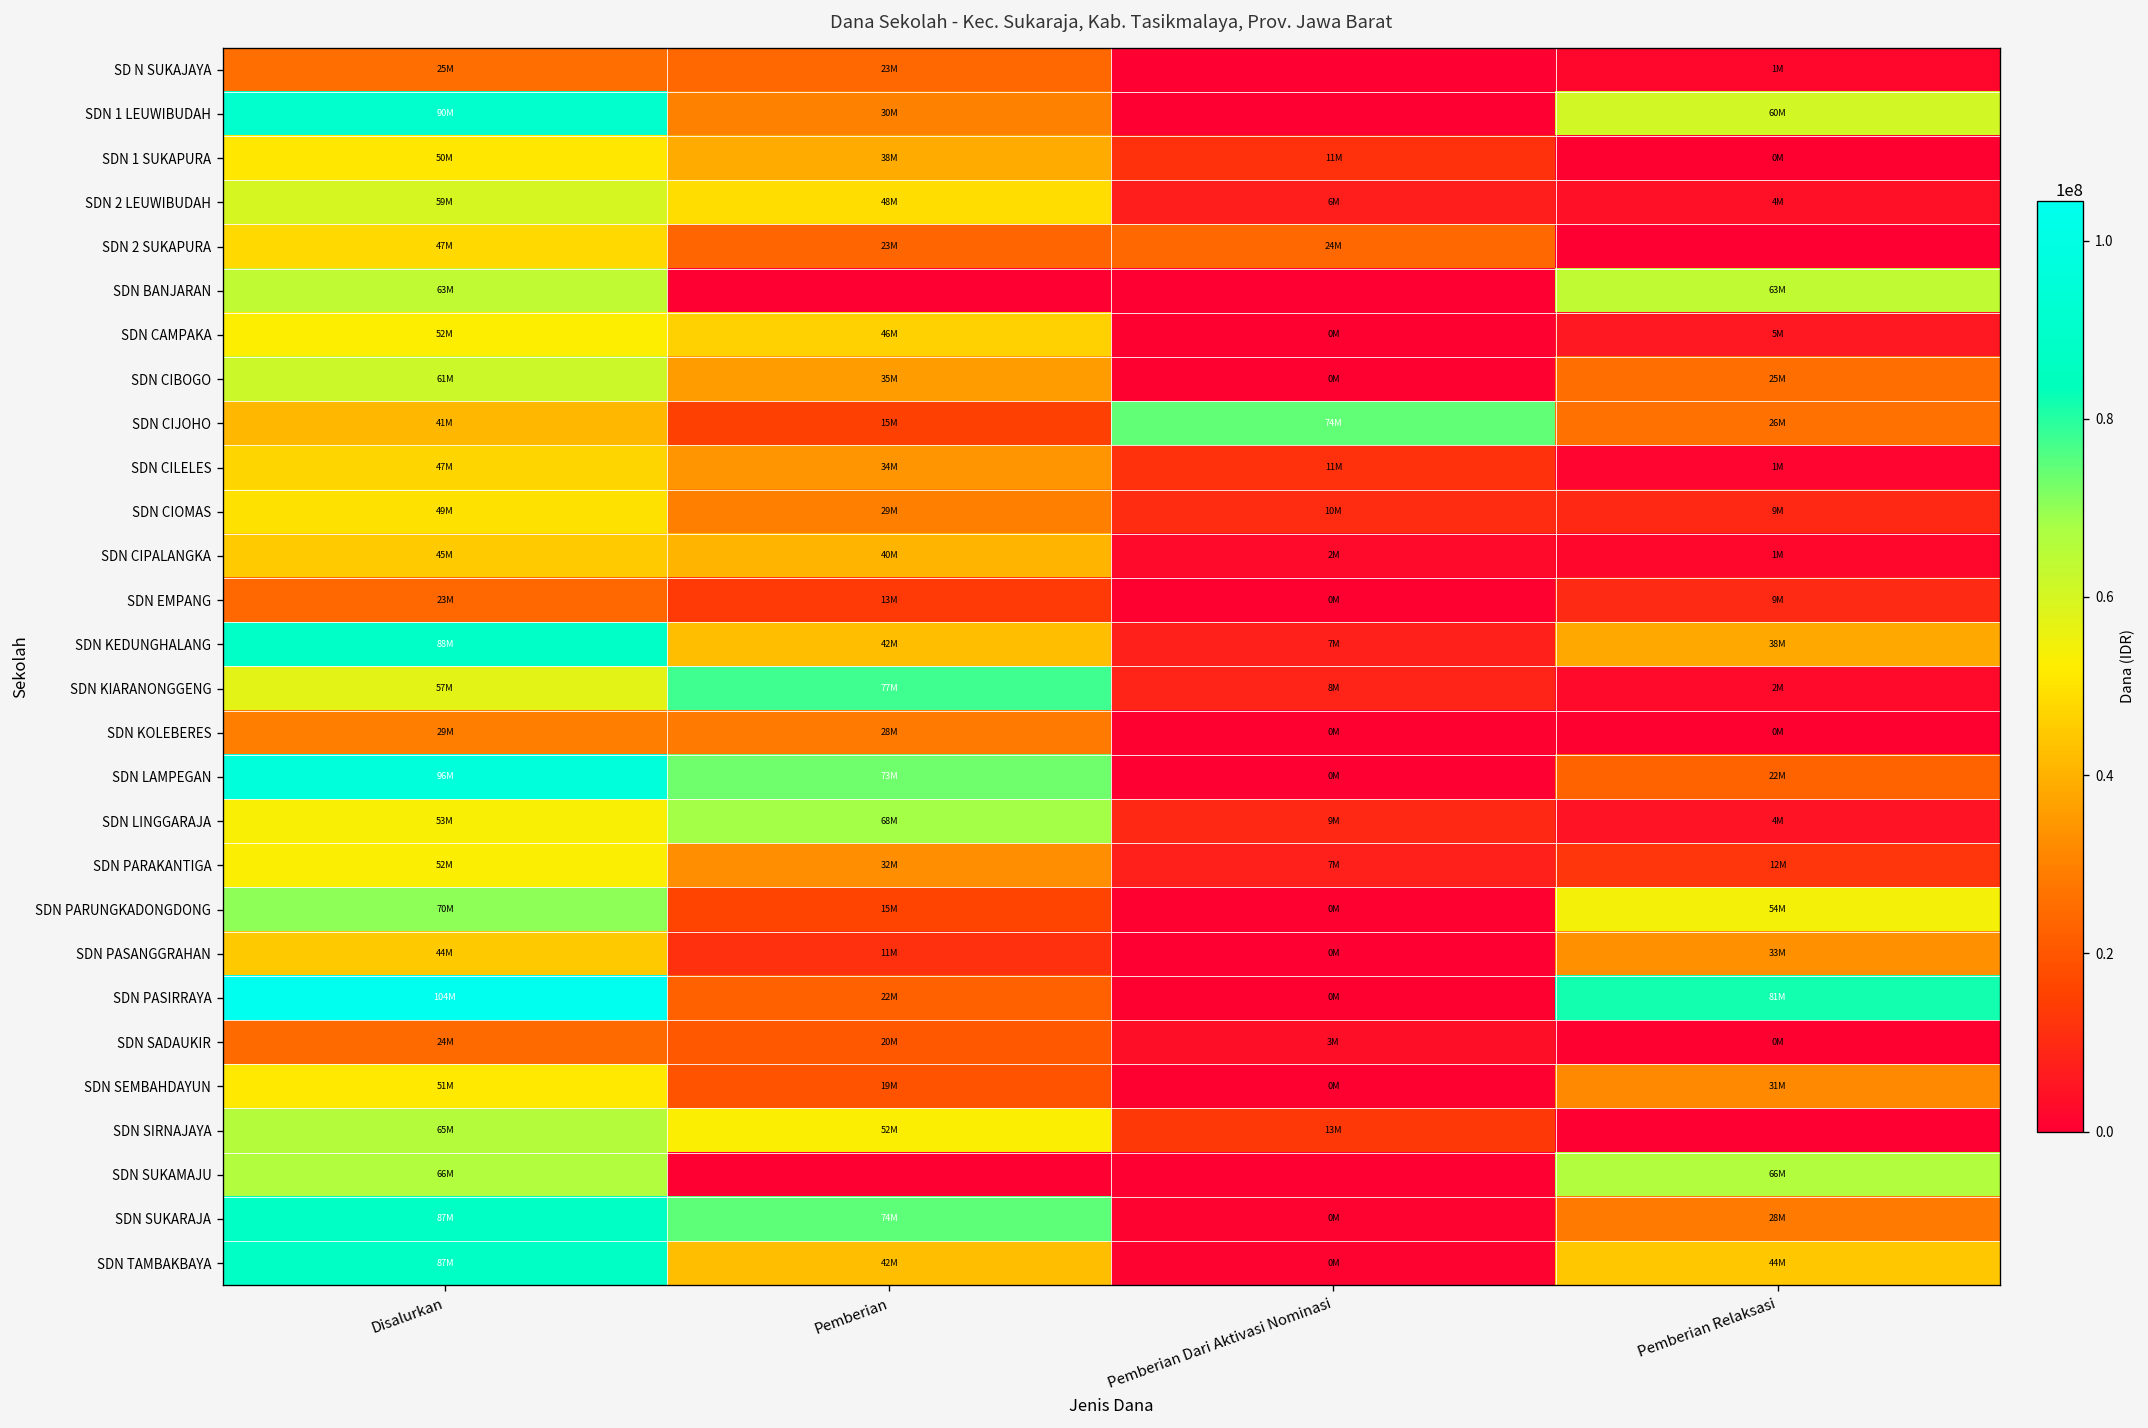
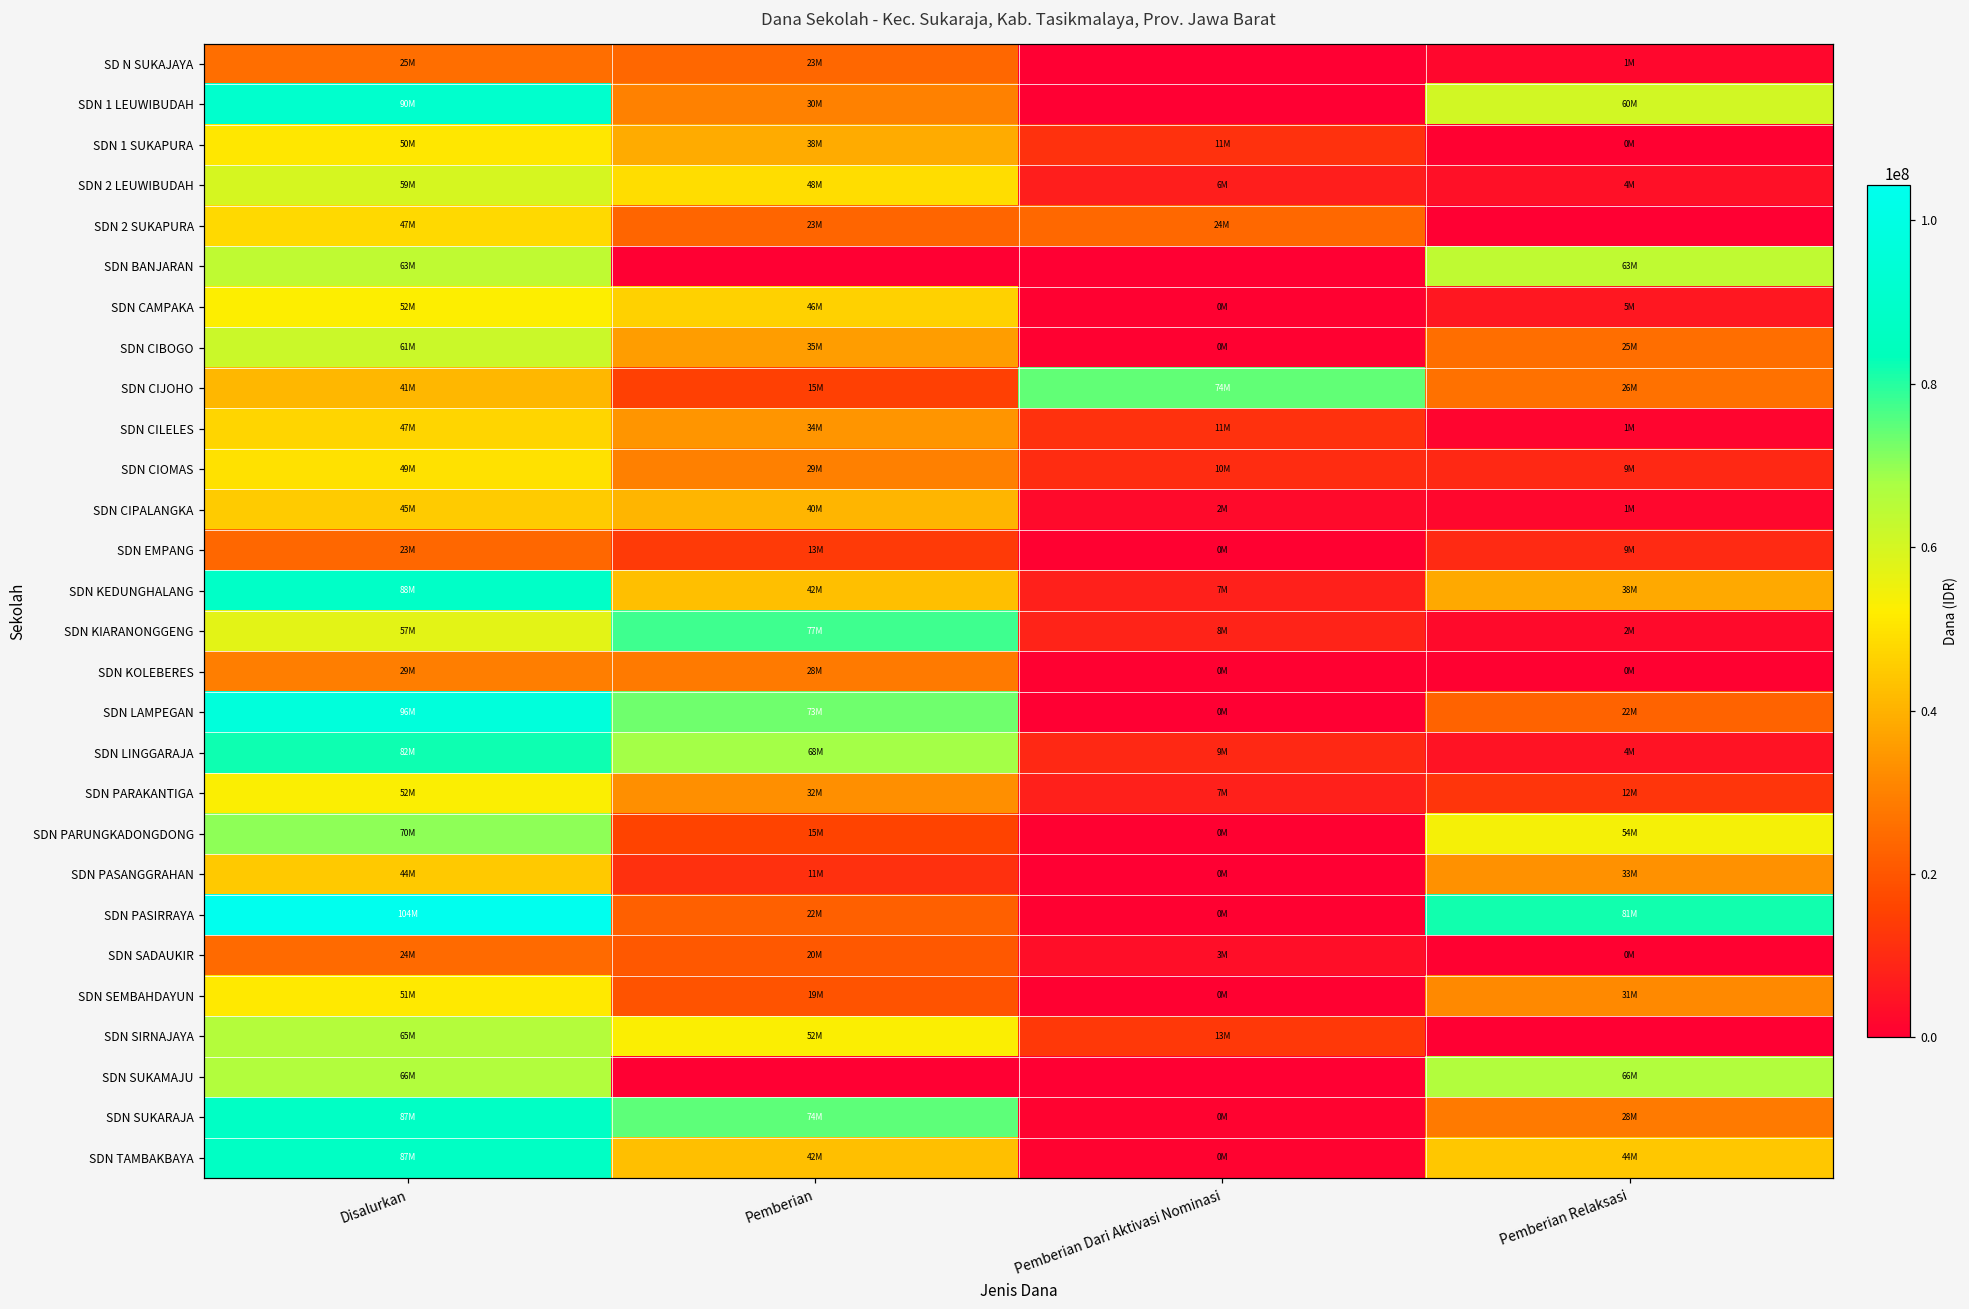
  {
    "SD N SUKAJAYA": {
      "Disalurkan": "25M",
      "Pemberian": "23M",
      "Pemberian Relaksasi": "1M"
    },
    "SDN 1 LEUWIBUDAH": {
      "Disalurkan": "90M",
      "Pemberian": "30M",
      "Pemberian Relaksasi": "60M"
    },
    "SDN 1 SUKAPURA": {
      "Disalurkan": "50M",
      "Pemberian": "38M",
      "Pemberian Dari Aktivasi Nominasi": "11M",
      "Pemberian Relaksasi": "0M"
    },
    "SDN 2 LEUWIBUDAH": {
      "Disalurkan": "59M",
      "Pemberian": "48M",
      "Pemberian Dari Aktivasi Nominasi": "6M",
      "Pemberian Relaksasi": "4M"
    },
    "SDN 2 SUKAPURA": {
      "Disalurkan": "47M",
      "Pemberian": "23M",
      "Pemberian Dari Aktivasi Nominasi": "24M"
    },
    "SDN BANJARAN": {
      "Disalurkan": "63M",
      "Pemberian Relaksasi": "63M"
    },
    "SDN CAMPAKA": {
      "Disalurkan": "52M",
      "Pemberian": "46M",
      "Pemberian Dari Aktivasi Nominasi": "0M",
      "Pemberian Relaksasi": "5M"
    },
    "SDN CIBOGO": {
      "Disalurkan": "61M",
      "Pemberian": "35M",
      "Pemberian Dari Aktivasi Nominasi": "0M",
      "Pemberian Relaksasi": "25M"
    },
    "SDN CIJOHO": {
      "Disalurkan": "41M",
      "Pemberian": "15M",
      "Pemberian Dari Aktivasi Nominasi": "74M",
      "Pemberian Relaksasi": "26M"
    },
    "SDN CILELES": {
      "Disalurkan": "47M",
      "Pemberian": "34M",
      "Pemberian Dari Aktivasi Nominasi": "11M",
      "Pemberian Relaksasi": "1M"
    },
    "SDN CIOMAS": {
      "Disalurkan": "49M",
      "Pemberian": "29M",
      "Pemberian Dari Aktivasi Nominasi": "10M",
      "Pemberian Relaksasi": "9M"
    },
    "SDN CIPALANGKA": {
      "Disalurkan": "45M",
      "Pemberian": "40M",
      "Pemberian Dari Aktivasi Nominasi": "2M",
      "Pemberian Relaksasi": "1M"
    },
    "SDN EMPANG": {
      "Disalurkan": "23M",
      "Pemberian": "13M",
      "Pemberian Dari Aktivasi Nominasi": "0M",
      "Pemberian Relaksasi": "9M"
    },
    "SDN KEDUNGHALANG": {
      "Disalurkan": "88M",
      "Pemberian": "42M",
      "Pemberian Dari Aktivasi Nominasi": "7M",
      "Pemberian Relaksasi": "38M"
    },
    "SDN KIARANONGGENG": {
      "Disalurkan": "57M",
      "Pemberian": "77M",
      "Pemberian Dari Aktivasi Nominasi": "8M",
      "Pemberian Relaksasi": "2M"
    },
    "SDN KOLEBERES": {
      "Disalurkan": "29M",
      "Pemberian": "28M",
      "Pemberian Dari Aktivasi Nominasi": "0M",
      "Pemberian Relaksasi": "0M"
    },
    "SDN LAMPEGAN": {
      "Disalurkan": "96M",
      "Pemberian": "73M",
      "Pemberian Dari Aktivasi Nominasi": "0M",
      "Pemberian Relaksasi": "22M"
    },
    "SDN LINGGARAJA": {
-     "Disalurkan": "53M",
+     "Disalurkan": "82M",
      "Pemberian": "68M",
      "Pemberian Dari Aktivasi Nominasi": "9M",
      "Pemberian Relaksasi": "4M"
    },
    "SDN PARAKANTIGA": {
      "Disalurkan": "52M",
      "Pemberian": "32M",
      "Pemberian Dari Aktivasi Nominasi": "7M",
      "Pemberian Relaksasi": "12M"
    },
    "SDN PARUNGKADONGDONG": {
      "Disalurkan": "70M",
      "Pemberian": "15M",
      "Pemberian Dari Aktivasi Nominasi": "0M",
      "Pemberian Relaksasi": "54M"
    },
    "SDN PASANGGRAHAN": {
      "Disalurkan": "44M",
      "Pemberian": "11M",
      "Pemberian Dari Aktivasi Nominasi": "0M",
      "Pemberian Relaksasi": "33M"
    },
    "SDN PASIRRAYA": {
      "Disalurkan": "104M",
      "Pemberian": "22M",
      "Pemberian Dari Aktivasi Nominasi": "0M",
      "Pemberian Relaksasi": "81M"
    },
    "SDN SADAUKIR": {
      "Disalurkan": "24M",
      "Pemberian": "20M",
      "Pemberian Dari Aktivasi Nominasi": "3M",
      "Pemberian Relaksasi": "0M"
    },
    "SDN SEMBAHDAYUN": {
      "Disalurkan": "51M",
      "Pemberian": "19M",
      "Pemberian Dari Aktivasi Nominasi": "0M",
      "Pemberian Relaksasi": "31M"
    },
    "SDN SIRNAJAYA": {
      "Disalurkan": "65M",
      "Pemberian": "52M",
      "Pemberian Dari Aktivasi Nominasi": "13M"
    },
    "SDN SUKAMAJU": {
      "Disalurkan": "66M",
      "Pemberian Relaksasi": "66M"
    },
    "SDN SUKARAJA": {
      "Disalurkan": "87M",
      "Pemberian": "74M",
      "Pemberian Dari Aktivasi Nominasi": "0M",
      "Pemberian Relaksasi": "28M"
    },
    "SDN TAMBAKBAYA": {
      "Disalurkan": "87M",
      "Pemberian": "42M",
      "Pemberian Dari Aktivasi Nominasi": "0M",
      "Pemberian Relaksasi": "44M"
    }
  }
